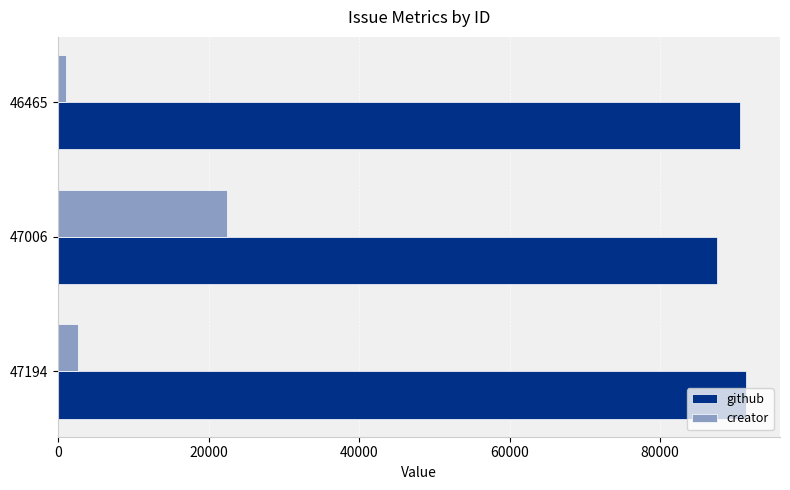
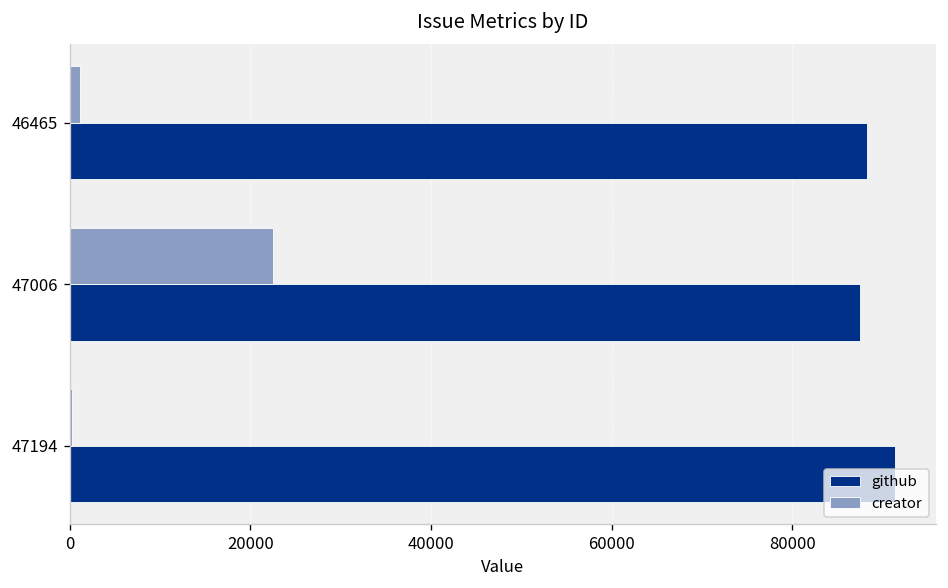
  {
    "github": {
-     "46465": 91000,
+     "46465": 88000,
      "47006": 88000
    },
    "creator": {
      "46465": 1000,
      "47006": 22000,
-     "47194": 3000
+     "47194": 0
    }
  }
